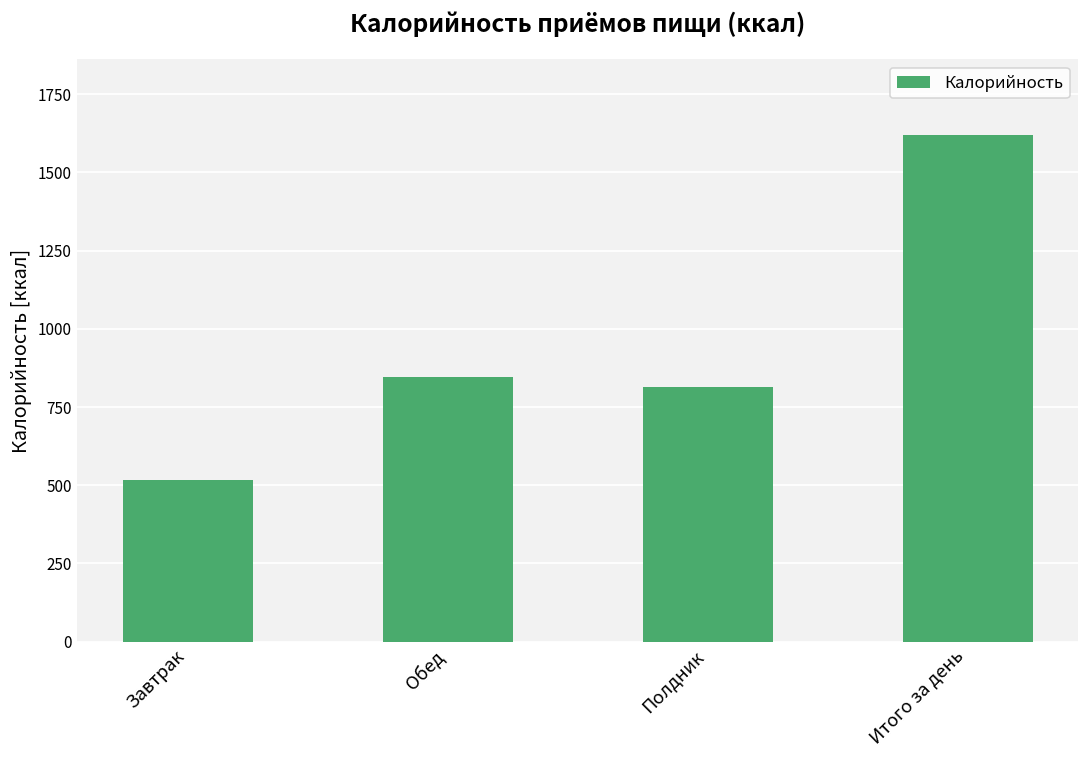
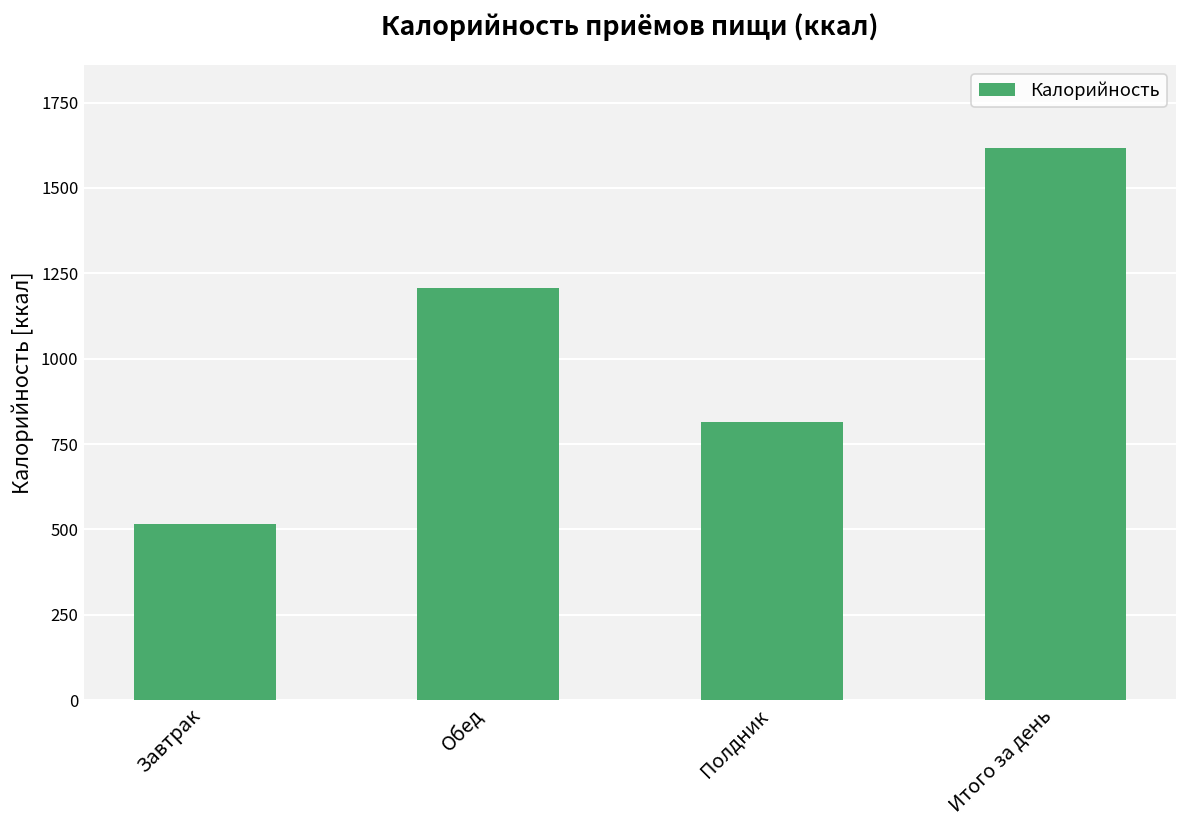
  {
    "Завтрак": 520,
-   "Обед": 850,
+   "Обед": 1210,
    "Полдник": 810,
    "Итого за день": 1620
  }
